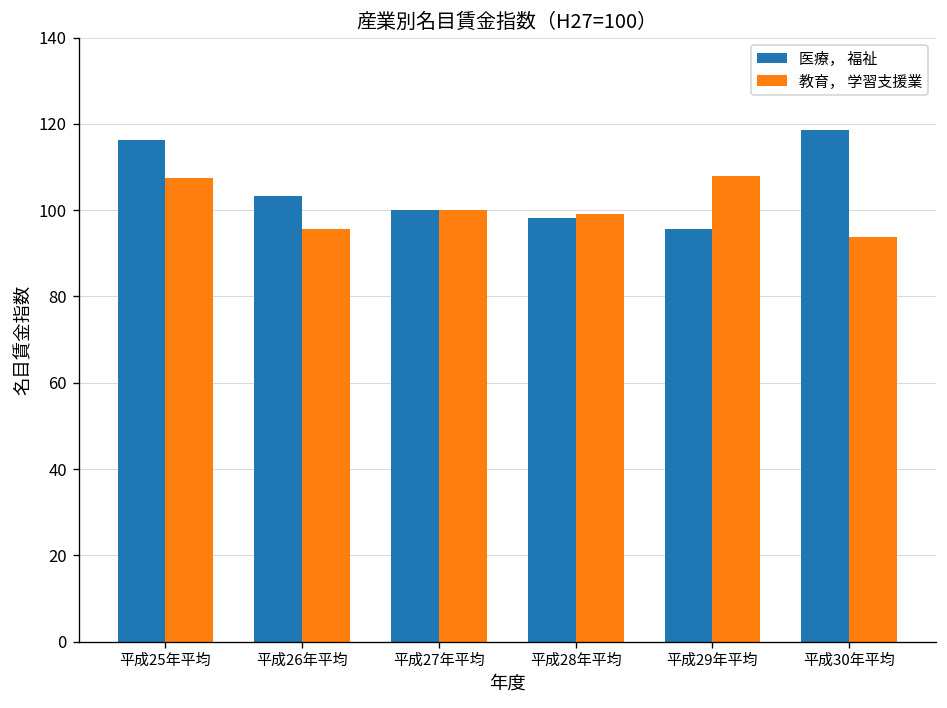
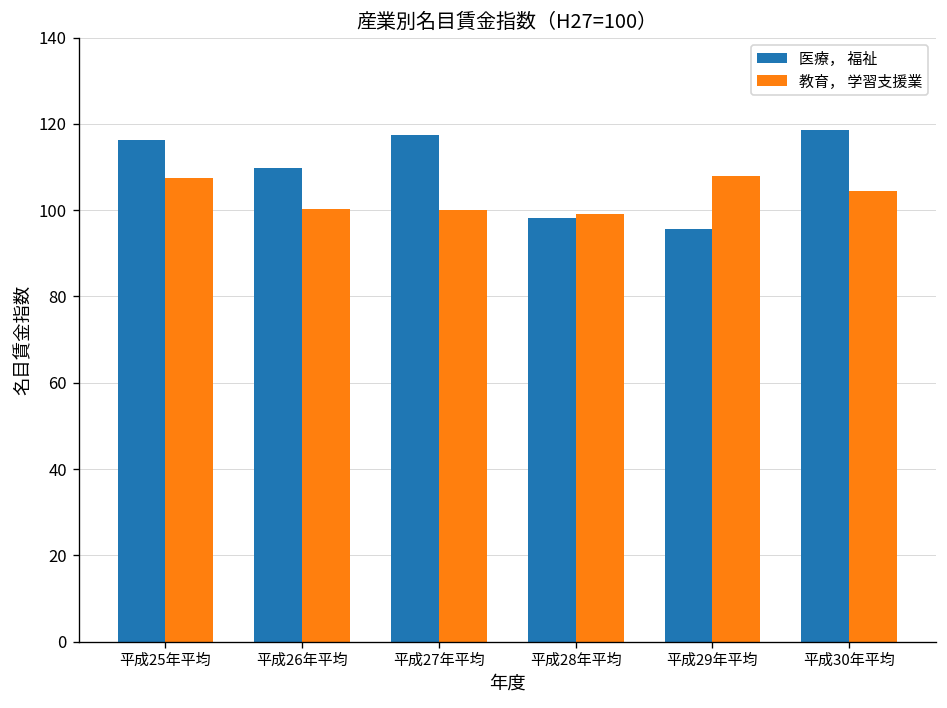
  {
    "医療， 福祉": {
      "平成25年平均": 116,
-     "平成26年平均": 103,
-     "平成27年平均": 100,
+     "平成26年平均": 110,
+     "平成27年平均": 117,
      "平成28年平均": 98,
      "平成29年平均": 96,
      "平成30年平均": 119
    },
    "教育， 学習支援業": {
      "平成25年平均": 108,
-     "平成26年平均": 96,
+     "平成26年平均": 100,
      "平成27年平均": 100,
      "平成28年平均": 99,
      "平成29年平均": 108,
-     "平成30年平均": 94
+     "平成30年平均": 104
    }
  }
